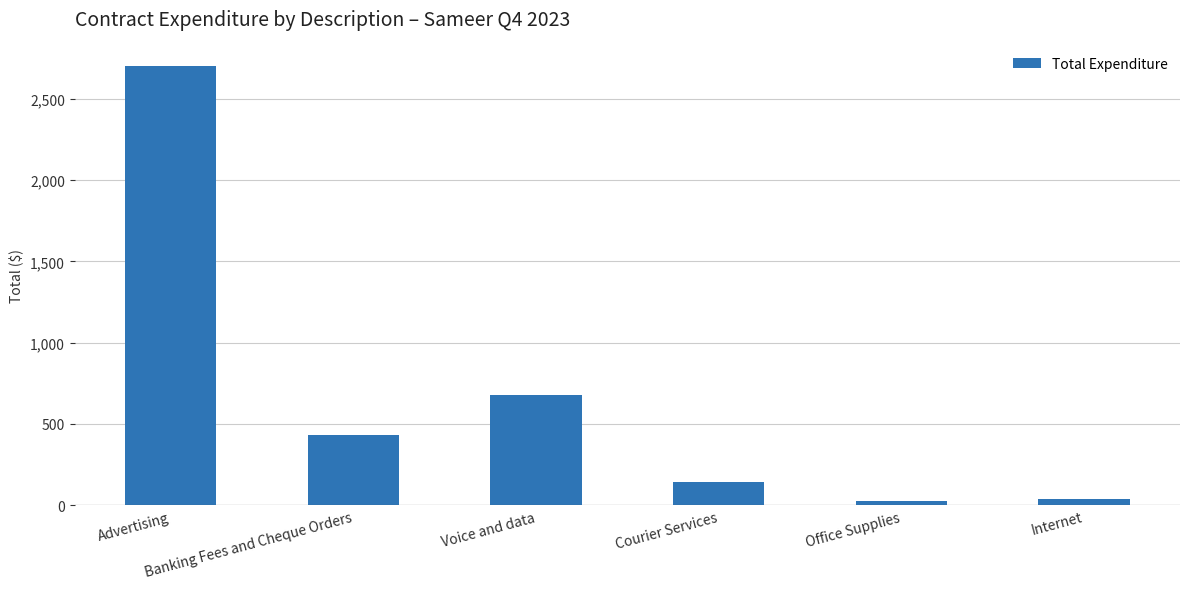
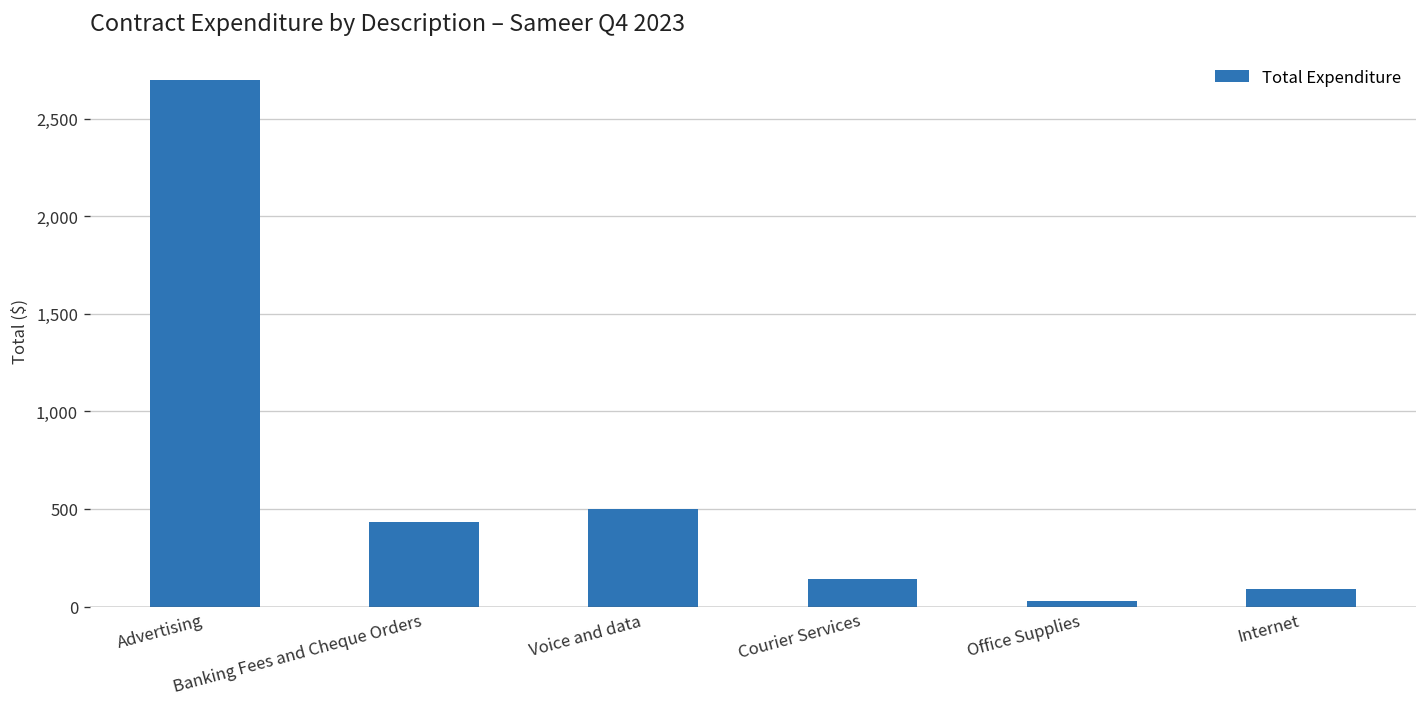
  {
    "Advertising": "2,700",
    "Banking Fees and Cheque Orders": "430",
-   "Voice and data": "680",
+   "Voice and data": "500",
    "Courier Services": "140",
    "Office Supplies": "30",
-   "Internet": "40"
+   "Internet": "90"
  }
